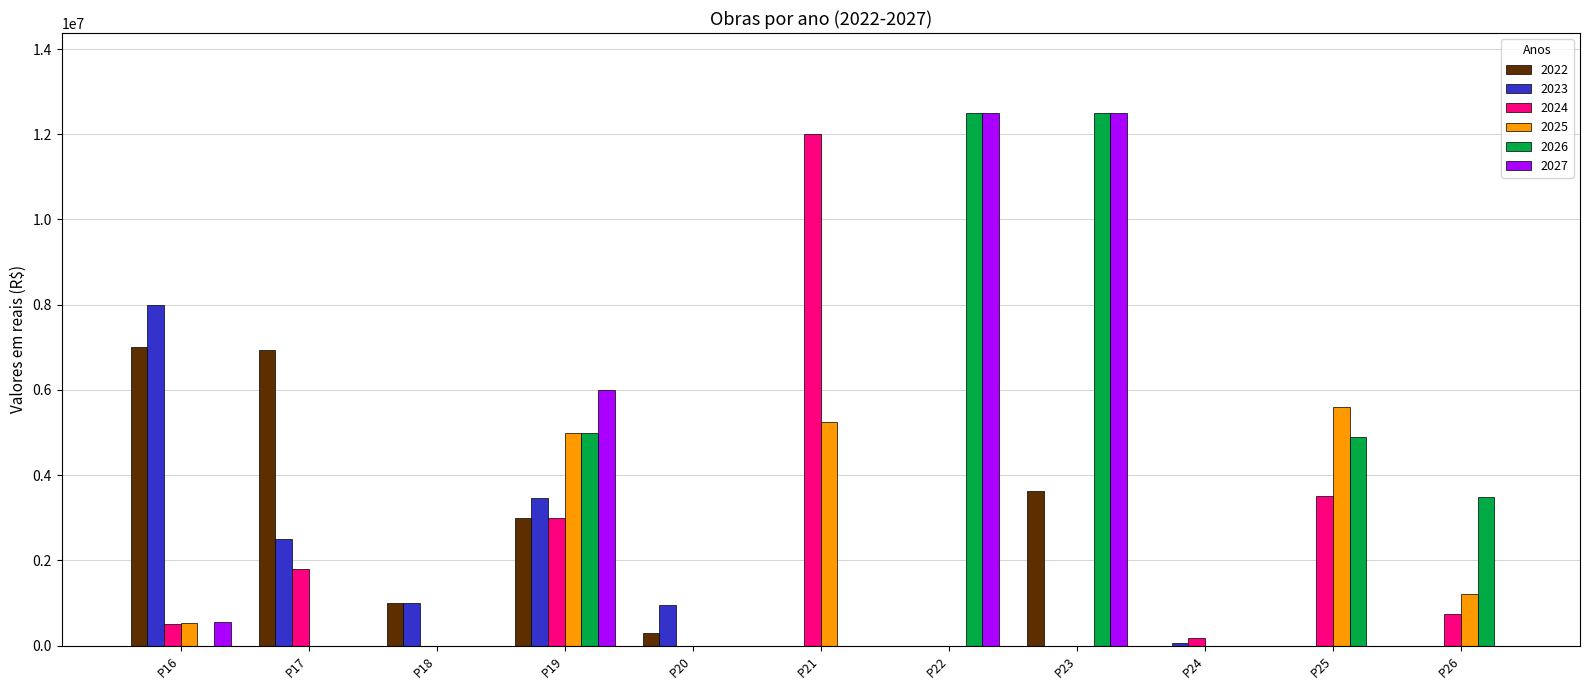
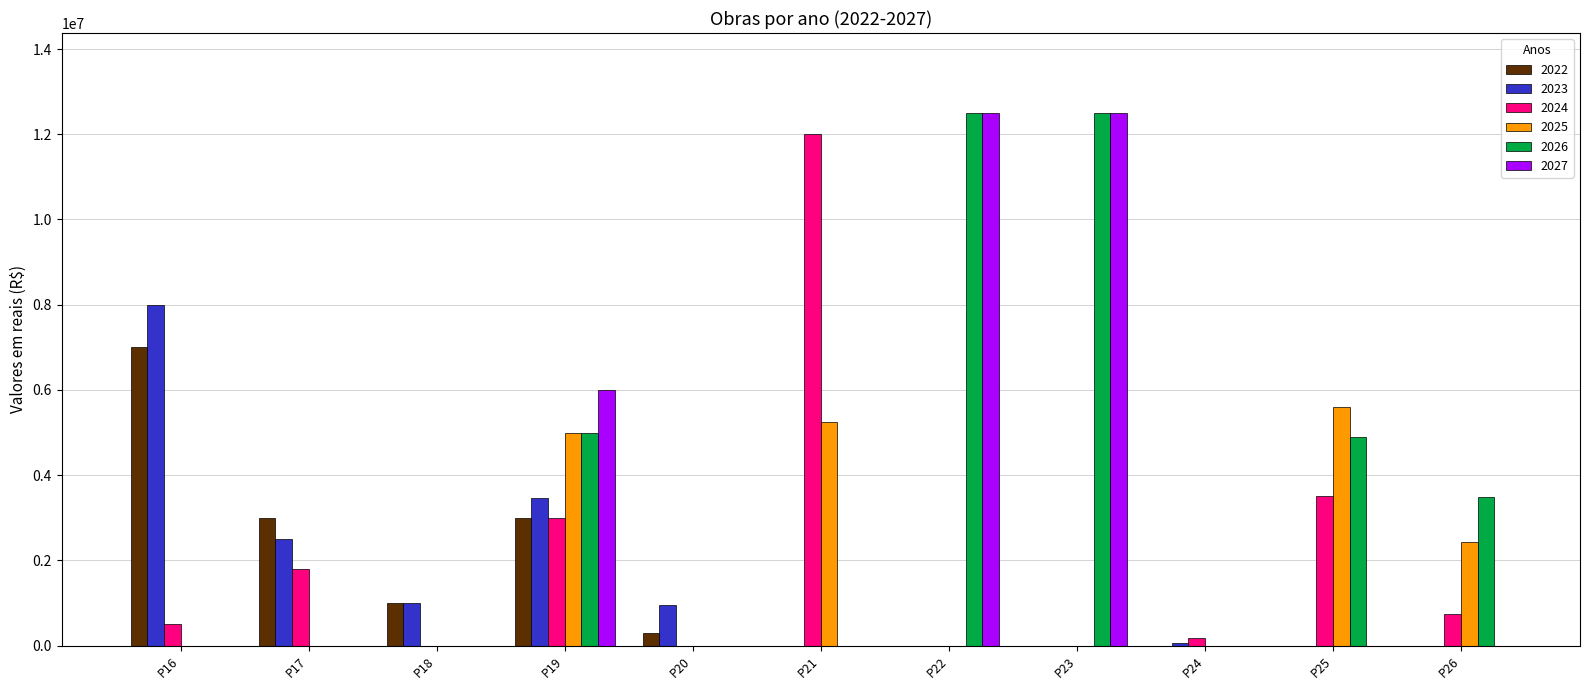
  {
    "2022": {
      "P16": 7000000,
-     "P17": 6900000,
+     "P17": 3000000,
      "P18": 1000000,
      "P19": 3000000,
      "P20": 300000,
      "P21": 0,
      "P22": 0,
-     "P23": 3600000,
+     "P23": 0,
      "P24": 0,
      "P25": 0,
      "P26": 0
    },
    "2023": {
      "P16": 8000000,
      "P17": 2500000,
      "P18": 1000000,
      "P19": 3500000,
      "P20": 1000000,
      "P21": 0,
      "P22": 0,
      "P23": 0,
      "P24": 100000,
      "P25": 0,
      "P26": 0
    },
    "2024": {
      "P16": 500000,
      "P17": 1800000,
      "P18": 0,
      "P19": 3000000,
      "P20": 0,
      "P21": 12000000,
      "P22": 0,
      "P23": 0,
      "P24": 200000,
      "P25": 3500000,
      "P26": 800000
    },
    "2025": {
-     "P16": 500000,
+     "P16": 0,
      "P17": 0,
      "P18": 0,
      "P19": 5000000,
      "P20": 0,
      "P21": 5200000,
      "P22": 0,
      "P23": 0,
      "P24": 0,
      "P25": 5600000,
-     "P26": 1200000
+     "P26": 2400000
    },
    "2026": {
      "P16": 0,
      "P17": 0,
      "P18": 0,
      "P19": 5000000,
      "P20": 0,
      "P21": 0,
      "P22": 12500000,
      "P23": 12500000,
      "P24": 0,
      "P25": 4900000,
      "P26": 3500000
    },
    "2027": {
-     "P16": 500000,
+     "P16": 0,
      "P17": 0,
      "P18": 0,
      "P19": 6000000,
      "P20": 0,
      "P21": 0,
      "P22": 12500000,
      "P23": 12500000,
      "P24": 0,
      "P25": 0,
      "P26": 0
    }
  }
